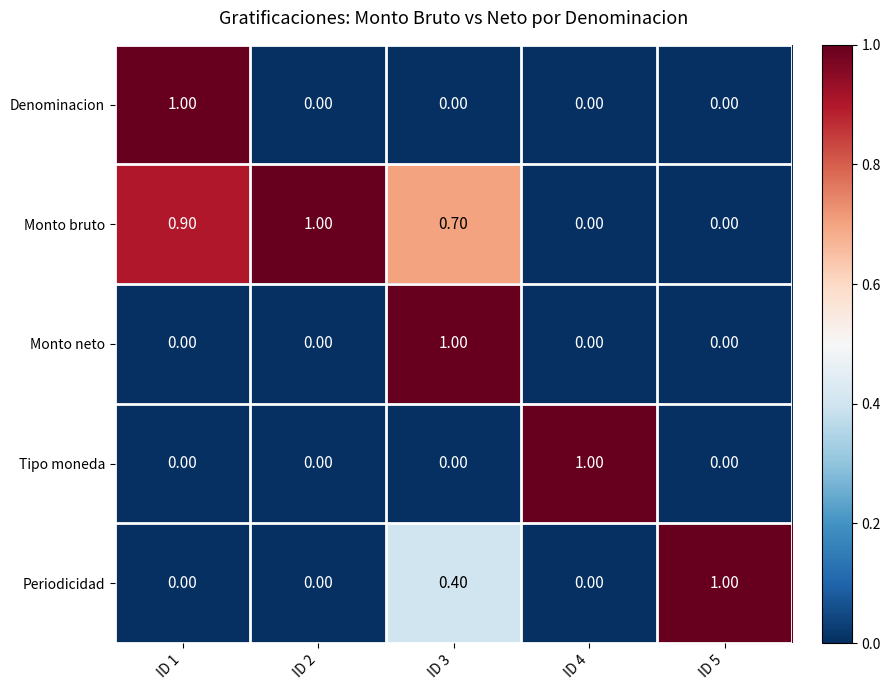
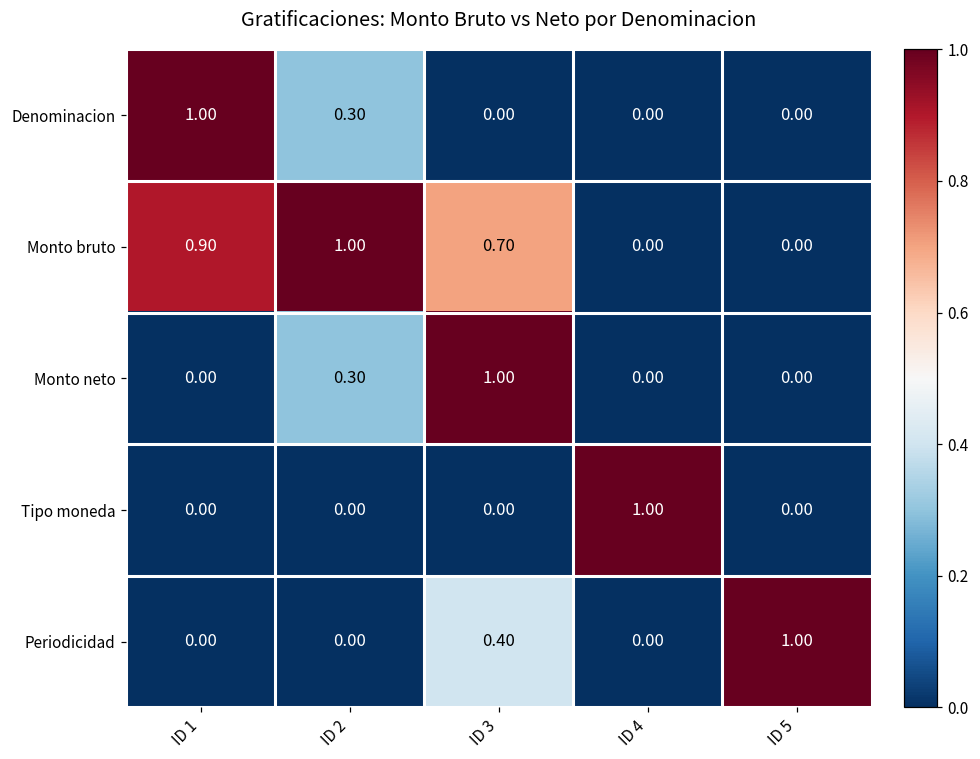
  {
    "Denominacion": {
      "ID 1": 1.00,
-     "ID 2": 0.00,
+     "ID 2": 0.30,
      "ID 3": 0.00,
      "ID 4": 0.00,
      "ID 5": 0.00
    },
    "Monto bruto": {
      "ID 1": 0.90,
      "ID 2": 1.00,
      "ID 3": 0.70,
      "ID 4": 0.00,
      "ID 5": 0.00
    },
    "Monto neto": {
      "ID 1": 0.00,
-     "ID 2": 0.00,
+     "ID 2": 0.30,
      "ID 3": 1.00,
      "ID 4": 0.00,
      "ID 5": 0.00
    },
    "Tipo moneda": {
      "ID 1": 0.00,
      "ID 2": 0.00,
      "ID 3": 0.00,
      "ID 4": 1.00,
      "ID 5": 0.00
    },
    "Periodicidad": {
      "ID 1": 0.00,
      "ID 2": 0.00,
      "ID 3": 0.40,
      "ID 4": 0.00,
      "ID 5": 1.00
    }
  }
